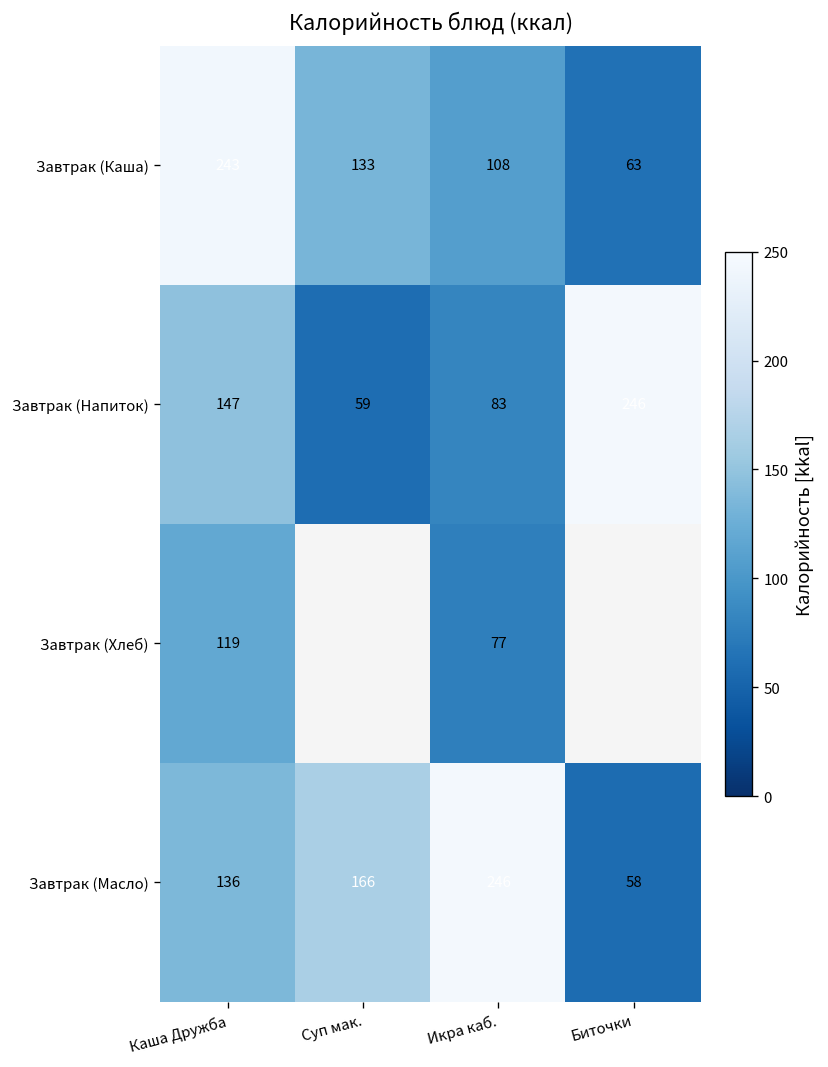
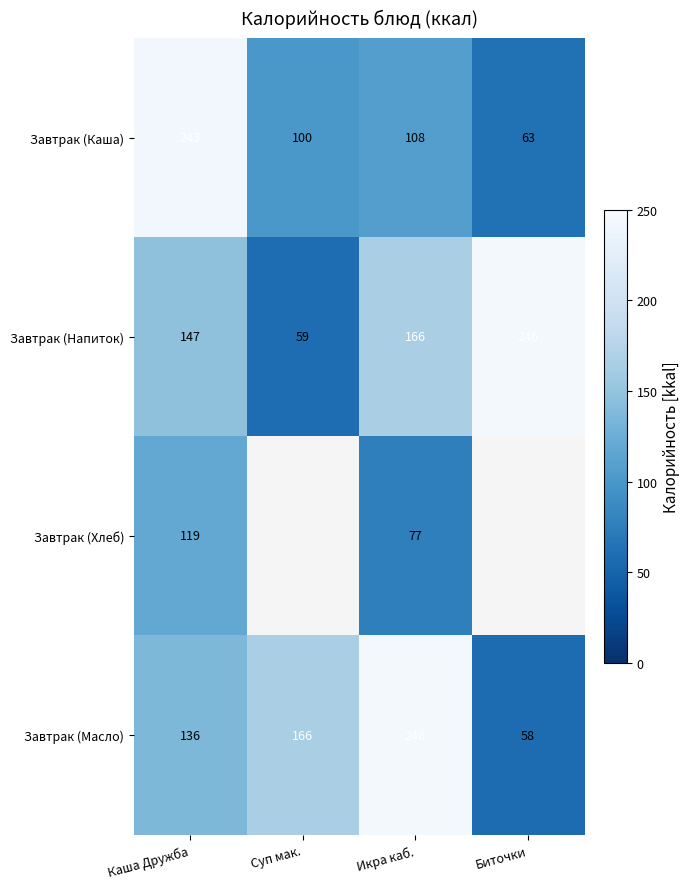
  {
    "Завтрак (Каша)": {
-     "Суп мак.": 133,
+     "Суп мак.": 100,
      "Икра каб.": 108,
      "Биточки": 63
    },
    "Завтрак (Напиток)": {
      "Каша Дружба": 147,
      "Суп мак.": 59,
-     "Икра каб.": 83
+     "Икра каб.": 166
    },
    "Завтрак (Хлеб)": {
      "Каша Дружба": 119,
      "Икра каб.": 77
    },
    "Завтрак (Масло)": {
      "Каша Дружба": 136,
      "Суп мак.": 166,
      "Биточки": 58
    }
  }
